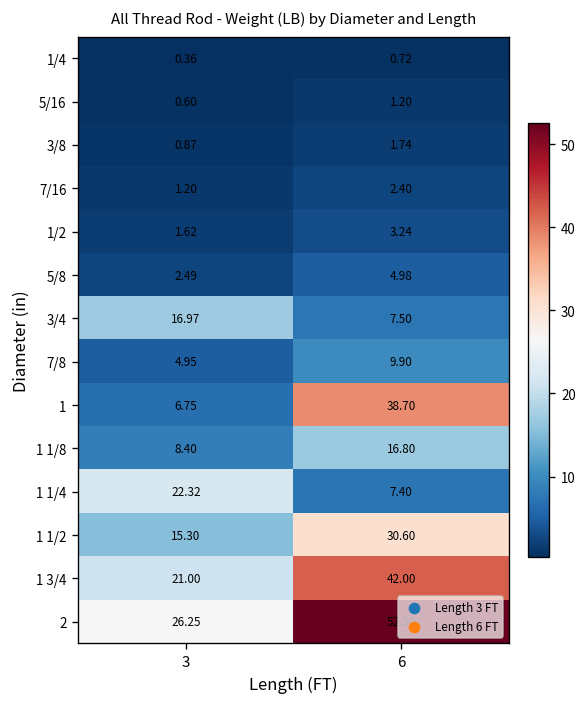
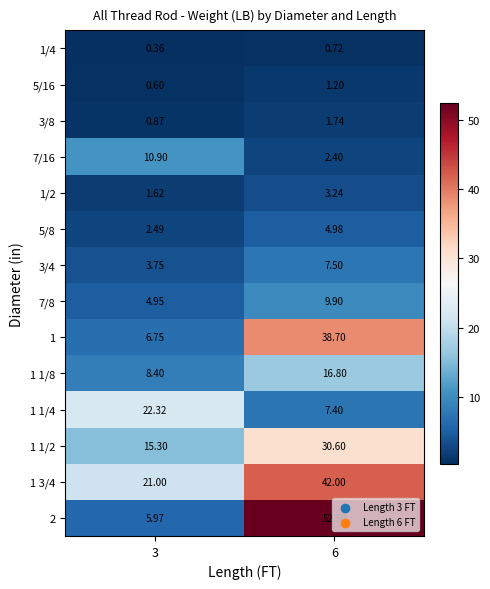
  {
    "1/4": {
      "3": 0.36,
      "6": 0.72
    },
    "5/16": {
      "3": 0.60,
      "6": 1.20
    },
    "3/8": {
      "3": 0.87,
      "6": 1.74
    },
    "7/16": {
-     "3": 1.20,
+     "3": 10.90,
      "6": 2.40
    },
    "1/2": {
      "3": 1.62,
      "6": 3.24
    },
    "5/8": {
      "3": 2.49,
      "6": 4.98
    },
    "3/4": {
-     "3": 16.97,
+     "3": 3.75,
      "6": 7.50
    },
    "7/8": {
      "3": 4.95,
      "6": 9.90
    },
    "1": {
      "3": 6.75,
      "6": 38.70
    },
    "1 1/8": {
      "3": 8.40,
      "6": 16.80
    },
    "1 1/4": {
      "3": 22.32,
      "6": 7.40
    },
    "1 1/2": {
      "3": 15.30,
      "6": 30.60
    },
    "1 3/4": {
      "3": 21.00,
      "6": 42.00
    },
    "2": {
-     "3": 26.25
+     "3": 5.97
    }
  }
